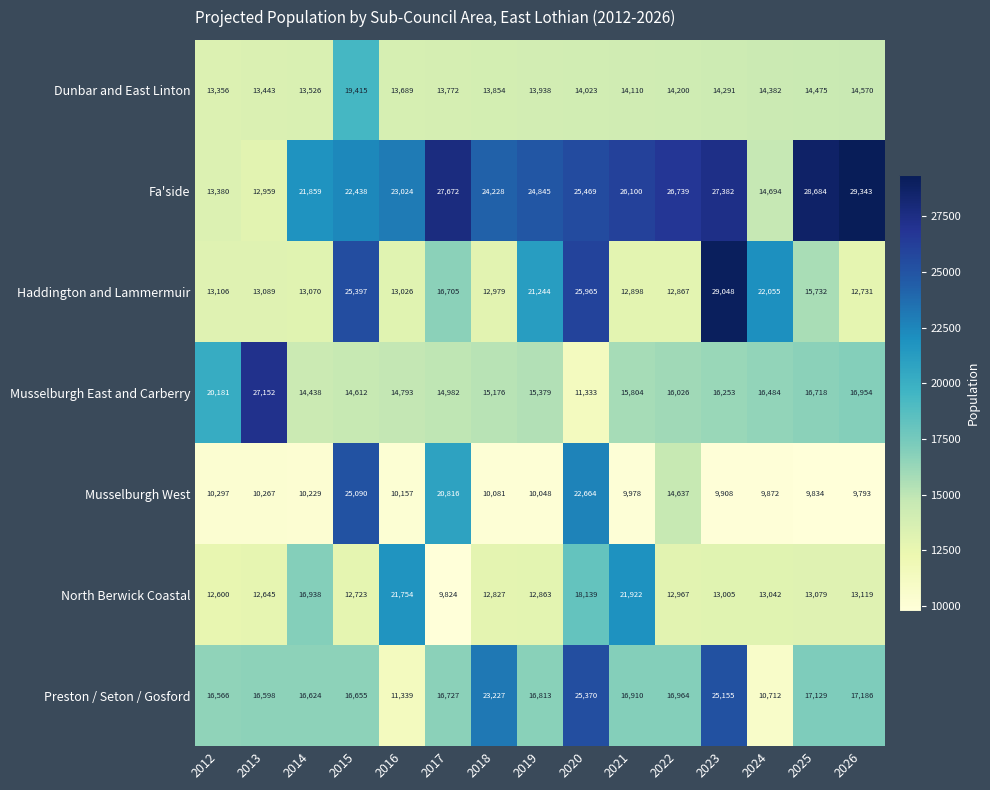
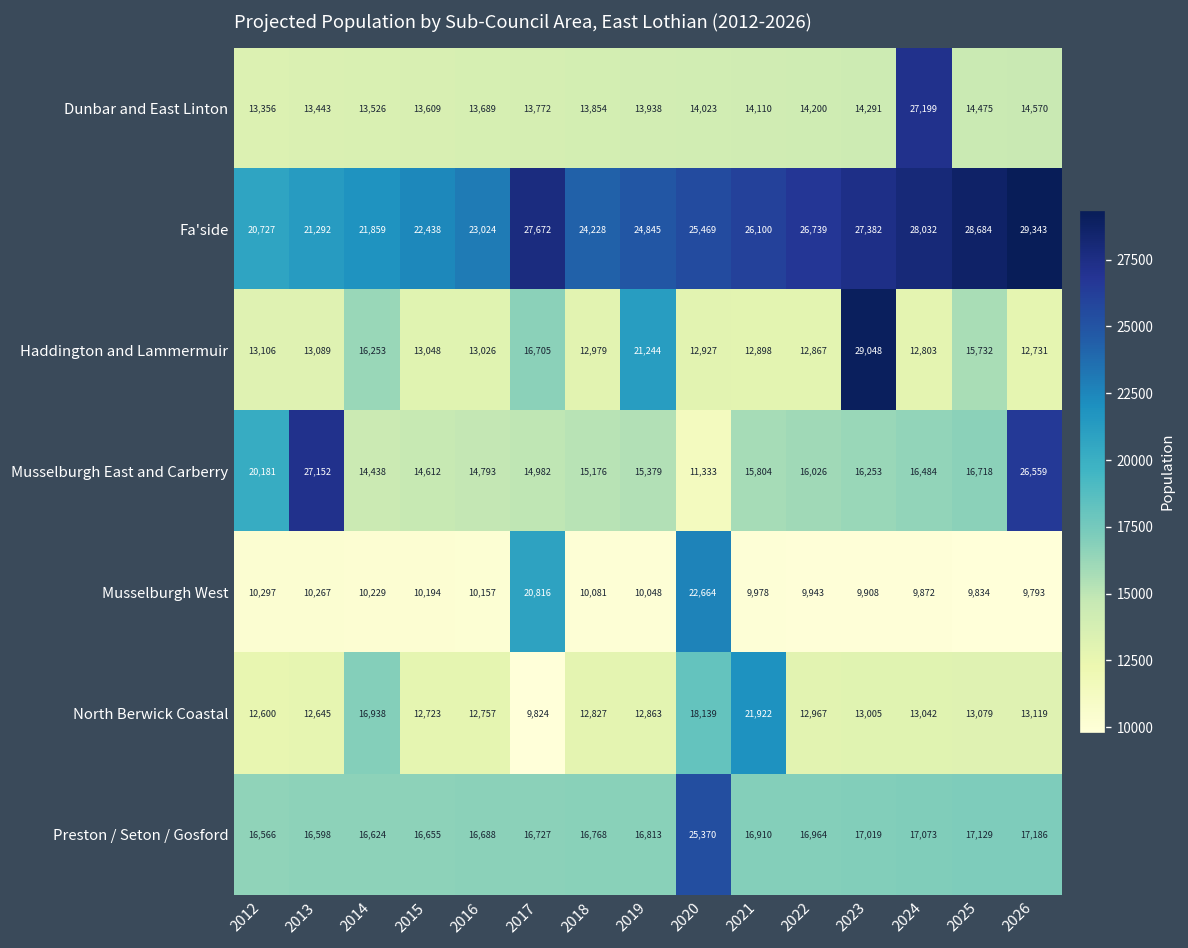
  {
    "Dunbar and East Linton": {
      "2012": "13,356",
      "2013": "13,443",
      "2014": "13,526",
-     "2015": "19,415",
+     "2015": "13,609",
      "2016": "13,689",
      "2017": "13,772",
      "2018": "13,854",
      "2019": "13,938",
      "2020": "14,023",
      "2021": "14,110",
      "2022": "14,200",
      "2023": "14,291",
-     "2024": "14,382",
+     "2024": "27,199",
      "2025": "14,475",
      "2026": "14,570"
    },
    "Fa'side": {
-     "2012": "13,380",
-     "2013": "12,959",
+     "2012": "20,727",
+     "2013": "21,292",
      "2014": "21,859",
      "2015": "22,438",
      "2016": "23,024",
      "2017": "27,672",
      "2018": "24,228",
      "2019": "24,845",
      "2020": "25,469",
      "2021": "26,100",
      "2022": "26,739",
      "2023": "27,382",
-     "2024": "14,694",
+     "2024": "28,032",
      "2025": "28,684",
      "2026": "29,343"
    },
    "Haddington and Lammermuir": {
      "2012": "13,106",
      "2013": "13,089",
-     "2014": "13,070",
-     "2015": "25,397",
+     "2014": "16,253",
+     "2015": "13,048",
      "2016": "13,026",
      "2017": "16,705",
      "2018": "12,979",
      "2019": "21,244",
-     "2020": "25,965",
+     "2020": "12,927",
      "2021": "12,898",
      "2022": "12,867",
      "2023": "29,048",
-     "2024": "22,055",
+     "2024": "12,803",
      "2025": "15,732",
      "2026": "12,731"
    },
    "Musselburgh East and Carberry": {
      "2012": "20,181",
      "2013": "27,152",
      "2014": "14,438",
      "2015": "14,612",
      "2016": "14,793",
      "2017": "14,982",
      "2018": "15,176",
      "2019": "15,379",
      "2020": "11,333",
      "2021": "15,804",
      "2022": "16,026",
      "2023": "16,253",
      "2024": "16,484",
      "2025": "16,718",
-     "2026": "16,954"
+     "2026": "26,559"
    },
    "Musselburgh West": {
      "2012": "10,297",
      "2013": "10,267",
      "2014": "10,229",
-     "2015": "25,090",
+     "2015": "10,194",
      "2016": "10,157",
      "2017": "20,816",
      "2018": "10,081",
      "2019": "10,048",
      "2020": "22,664",
      "2021": "9,978",
-     "2022": "14,637",
+     "2022": "9,943",
      "2023": "9,908",
      "2024": "9,872",
      "2025": "9,834",
      "2026": "9,793"
    },
    "North Berwick Coastal": {
      "2012": "12,600",
      "2013": "12,645",
      "2014": "16,938",
      "2015": "12,723",
-     "2016": "21,754",
+     "2016": "12,757",
      "2017": "9,824",
      "2018": "12,827",
      "2019": "12,863",
      "2020": "18,139",
      "2021": "21,922",
      "2022": "12,967",
      "2023": "13,005",
      "2024": "13,042",
      "2025": "13,079",
      "2026": "13,119"
    },
    "Preston / Seton / Gosford": {
      "2012": "16,566",
      "2013": "16,598",
      "2014": "16,624",
      "2015": "16,655",
-     "2016": "11,339",
+     "2016": "16,688",
      "2017": "16,727",
-     "2018": "23,227",
+     "2018": "16,768",
      "2019": "16,813",
      "2020": "25,370",
      "2021": "16,910",
      "2022": "16,964",
-     "2023": "25,155",
-     "2024": "10,712",
+     "2023": "17,019",
+     "2024": "17,073",
      "2025": "17,129",
      "2026": "17,186"
    }
  }
